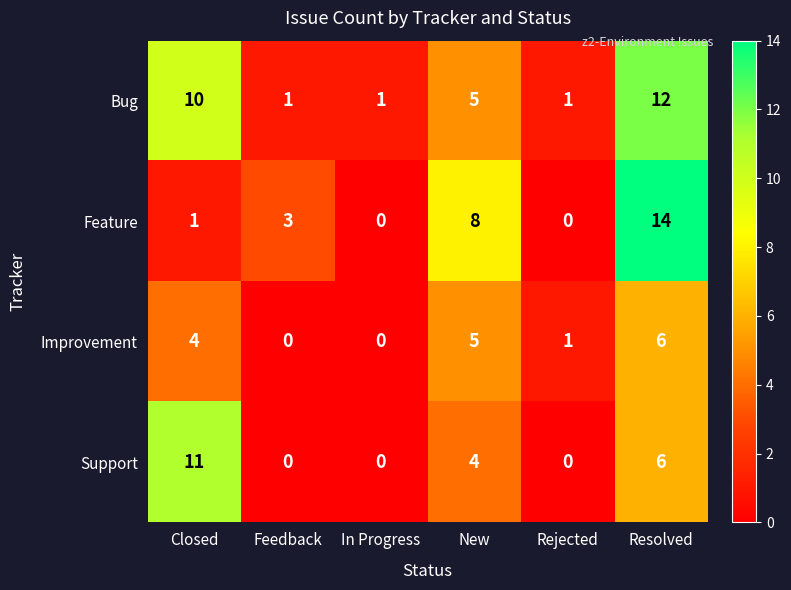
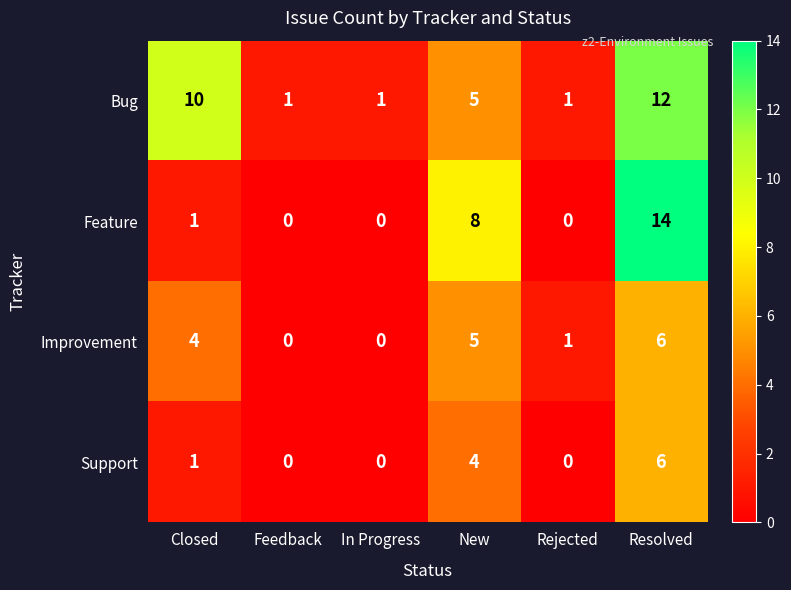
  {
    "Bug": {
      "Closed": 10,
      "Feedback": 1,
      "In Progress": 1,
      "New": 5,
      "Rejected": 1
    },
    "Feature": {
      "Closed": 1,
-     "Feedback": 3,
+     "Feedback": 0,
      "In Progress": 0,
      "New": 8,
      "Rejected": 0,
      "Resolved": 14
    },
    "Improvement": {
      "Closed": 4,
      "Feedback": 0,
      "In Progress": 0,
      "New": 5,
      "Rejected": 1,
      "Resolved": 6
    },
    "Support": {
-     "Closed": 11,
+     "Closed": 1,
      "Feedback": 0,
      "In Progress": 0,
      "New": 4,
      "Rejected": 0,
      "Resolved": 6
    }
  }
